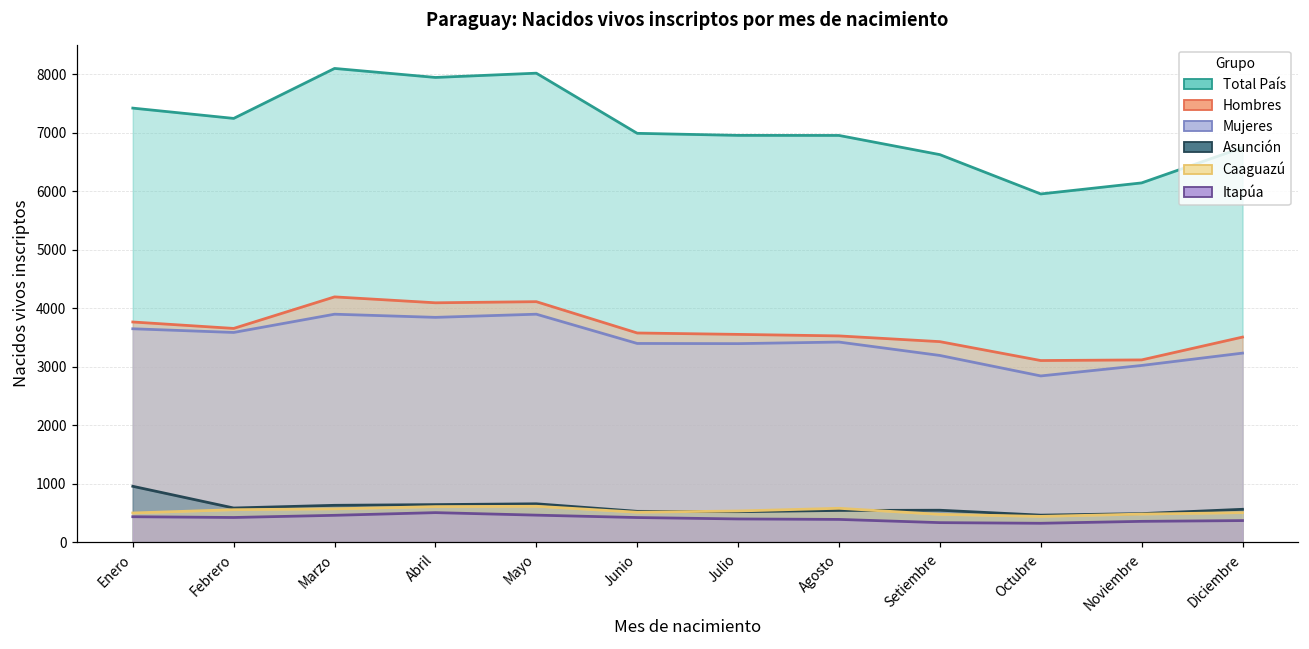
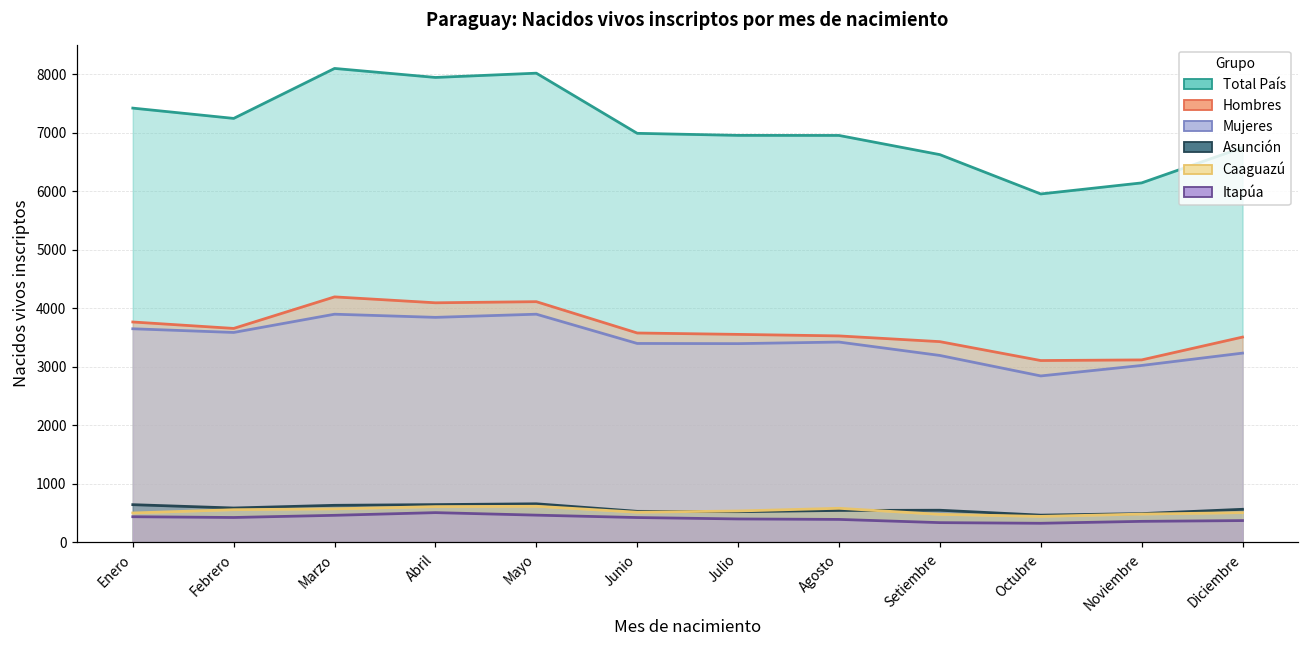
  {
    "Asunción": {
-     "Enero": 1000,
+     "Enero": 600,
      "Marzo": 600,
      "Setiembre": 600,
      "Diciembre": 600
    }
  }
